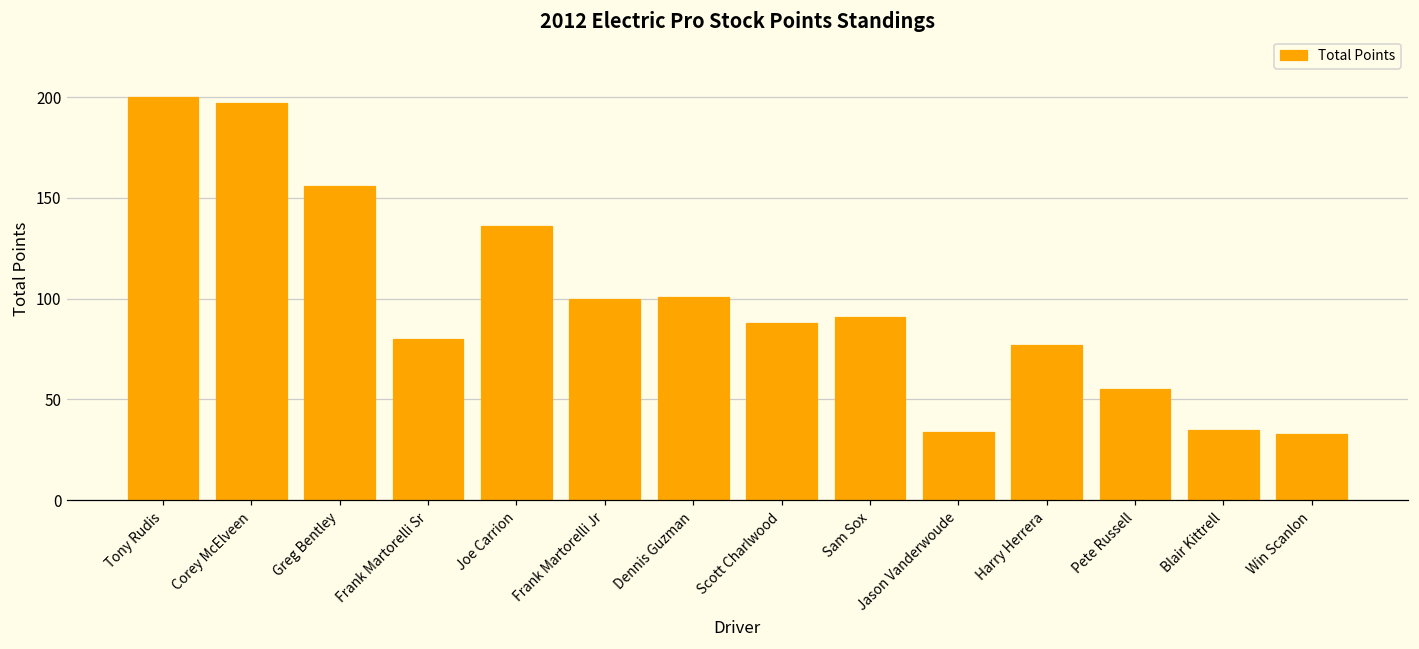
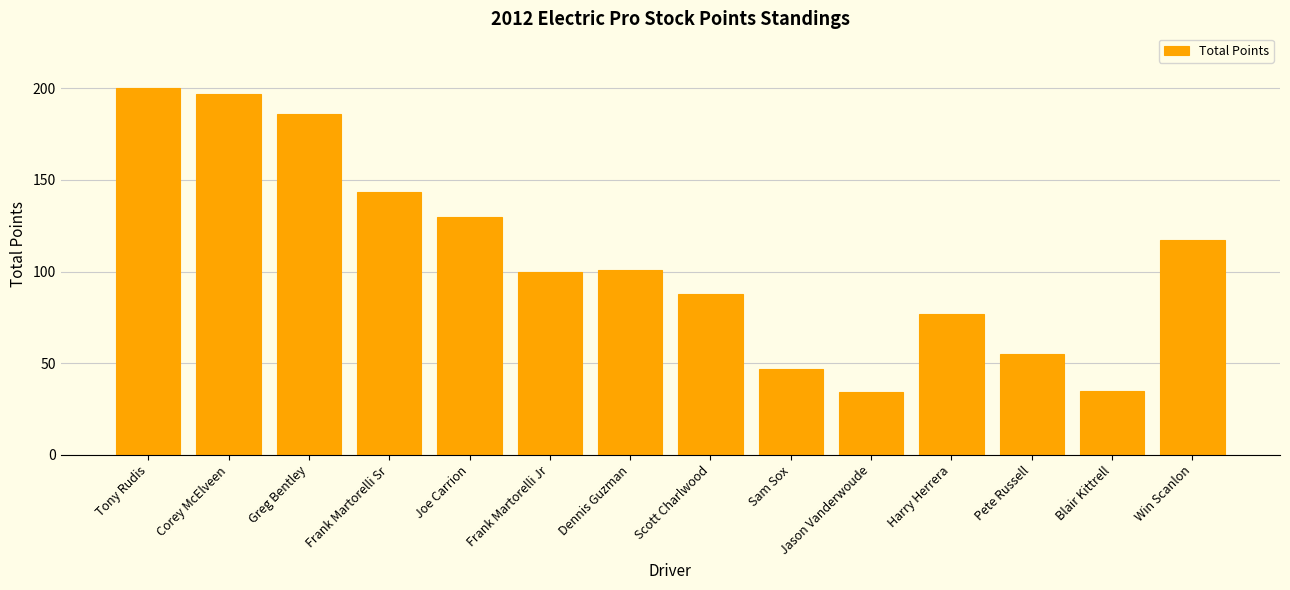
  {
    "Tony Rudis": 200,
    "Corey McElveen": 197,
-   "Greg Bentley": 156,
-   "Frank Martorelli Sr": 80,
-   "Joe Carrion": 136,
+   "Greg Bentley": 186,
+   "Frank Martorelli Sr": 143,
+   "Joe Carrion": 130,
    "Frank Martorelli Jr": 100,
    "Dennis Guzman": 101,
    "Scott Charlwood": 88,
-   "Sam Sox": 91,
+   "Sam Sox": 47,
    "Jason Vanderwoude": 34,
    "Harry Herrera": 77,
    "Pete Russell": 55,
    "Blair Kittrell": 35,
-   "Win Scanlon": 33
+   "Win Scanlon": 117
  }
